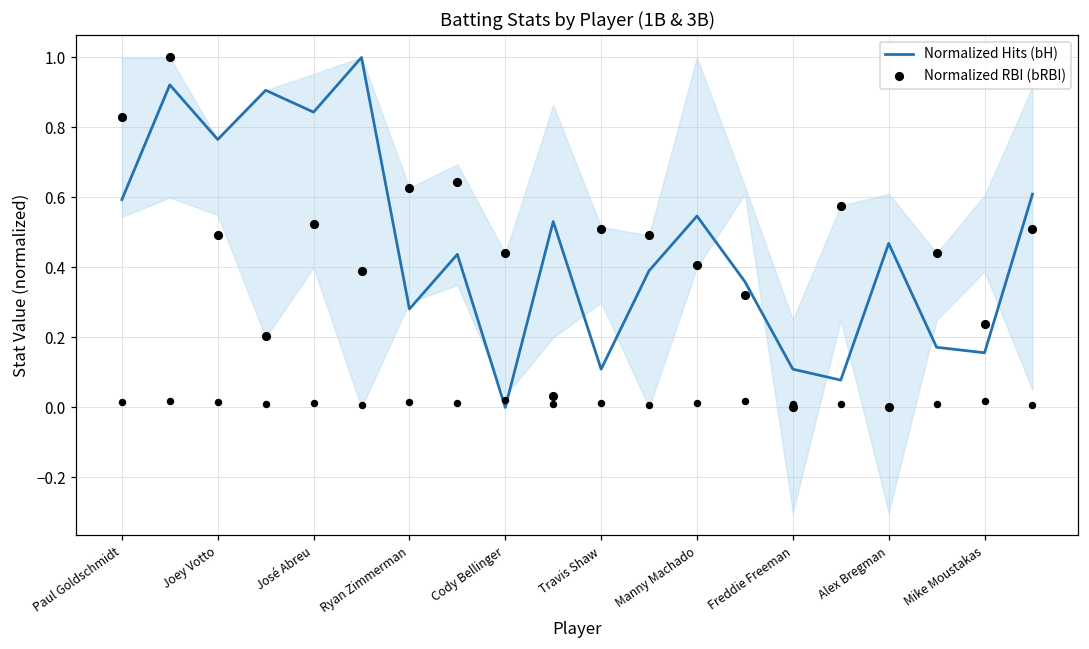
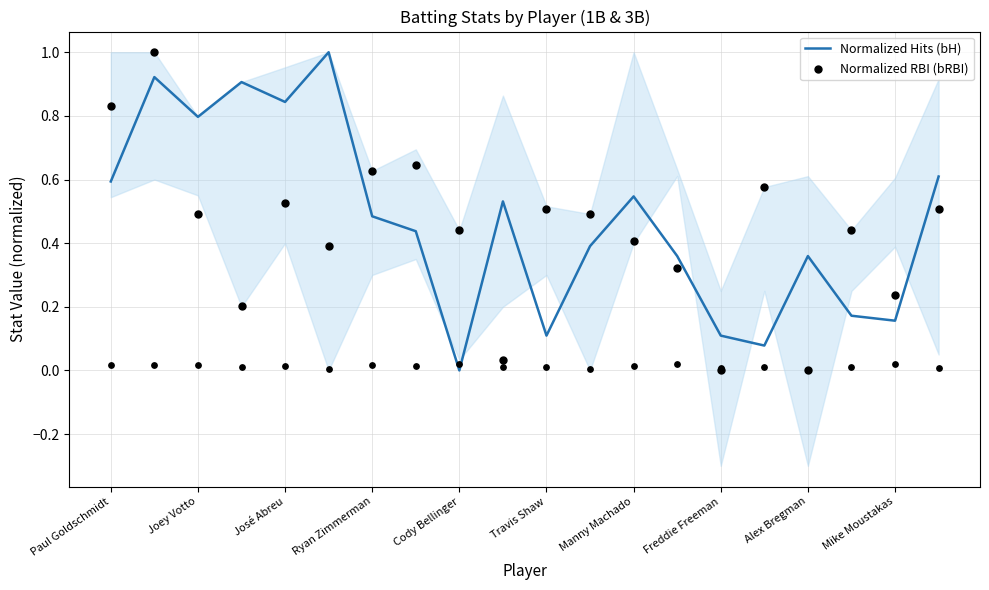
  {
    "Normalized Hits (bH)": {
      "Paul Goldschmidt": 0.59,
-     "Joey Votto": 0.77,
+     "Joey Votto": 0.80,
      "José Abreu": 0.84,
-     "Ryan Zimmerman": 0.28,
+     "Ryan Zimmerman": 0.48,
      "Cody Bellinger": 0.00,
      "Travis Shaw": 0.11,
      "Manny Machado": 0.55,
      "Freddie Freeman": 0.11,
-     "Alex Bregman": 0.47,
+     "Alex Bregman": 0.36,
      "Mike Moustakas": 0.16
    }
  }
